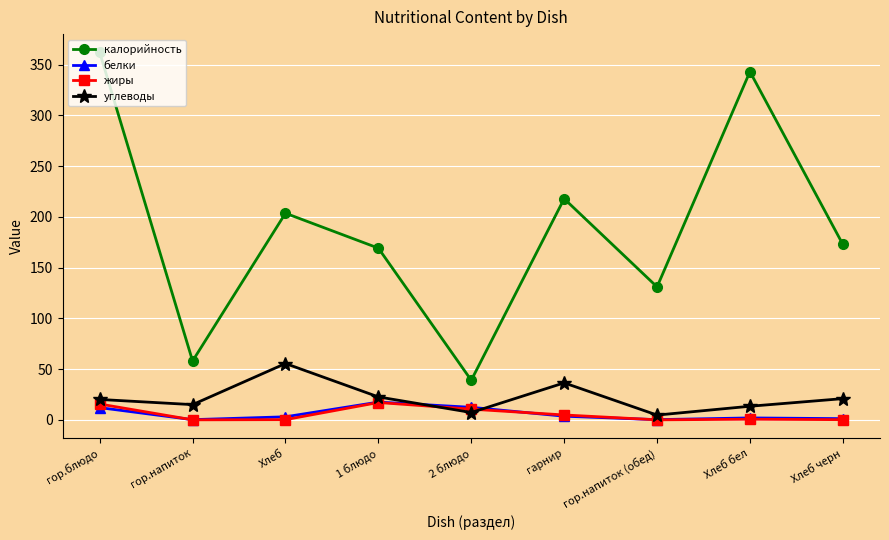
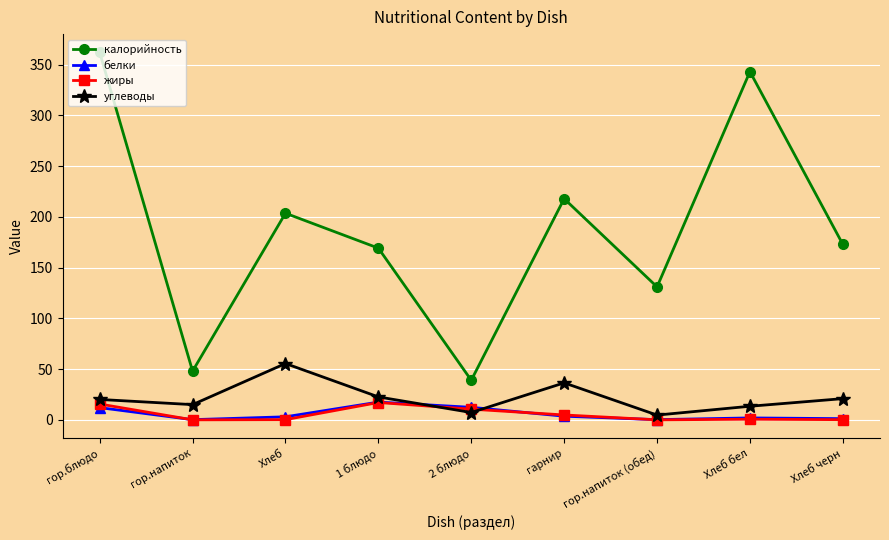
  {
    "калорийность": {
-     "гор.напиток": 58,
+     "гор.напиток": 48,
      "Хлеб": 204,
      "1 блюдо": 169,
      "2 блюдо": 39,
      "гарнир": 218,
      "гор.напиток (обед)": 131,
      "Хлеб бел": 343,
      "Хлеб черн": 173
    },
    "белки": {
      "гор.блюдо": 12,
      "Хлеб": 3
    },
    "жиры": {
      "гор.блюдо": 16,
      "Хлеб": 0
    },
    "углеводы": {
      "гор.блюдо": 20,
      "гор.напиток": 15,
      "Хлеб": 56,
      "1 блюдо": 23,
      "2 блюдо": 7,
      "гарнир": 36,
      "гор.напиток (обед)": 5,
      "Хлеб бел": 13,
      "Хлеб черн": 21
    }
  }
